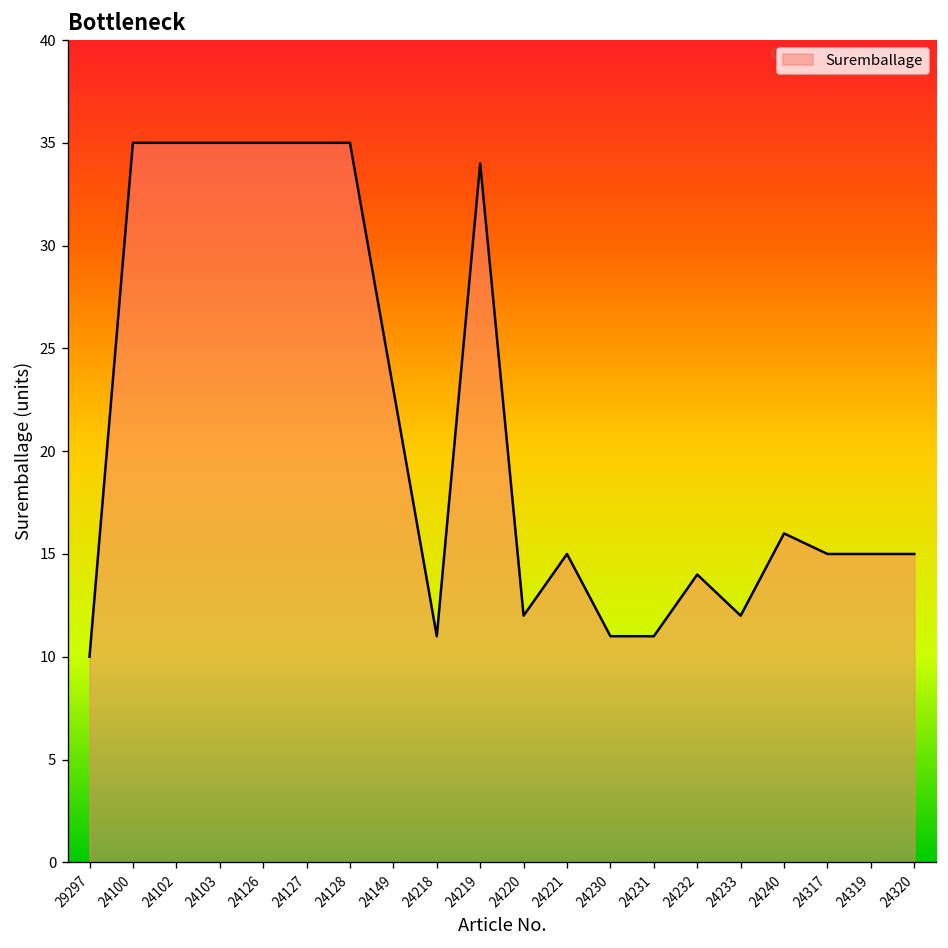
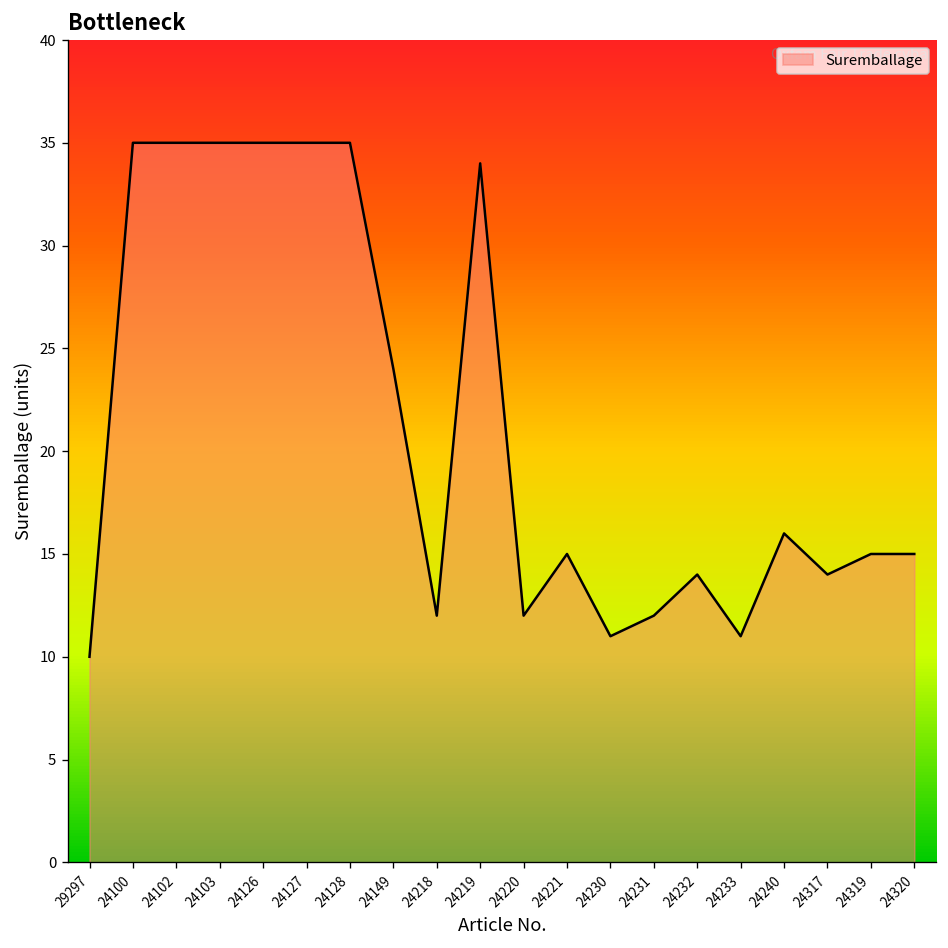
  {
    "29297": 10,
    "24100": 35,
    "24102": 35,
    "24103": 35,
    "24126": 35,
    "24127": 35,
    "24128": 35,
-   "24149": 23,
-   "24218": 11,
+   "24149": 24,
+   "24218": 12,
    "24219": 34,
    "24220": 12,
    "24221": 15,
    "24230": 11,
-   "24231": 11,
+   "24231": 12,
    "24232": 14,
-   "24233": 12,
+   "24233": 11,
    "24240": 16,
-   "24317": 15,
+   "24317": 14,
    "24319": 15,
    "24320": 15
  }
